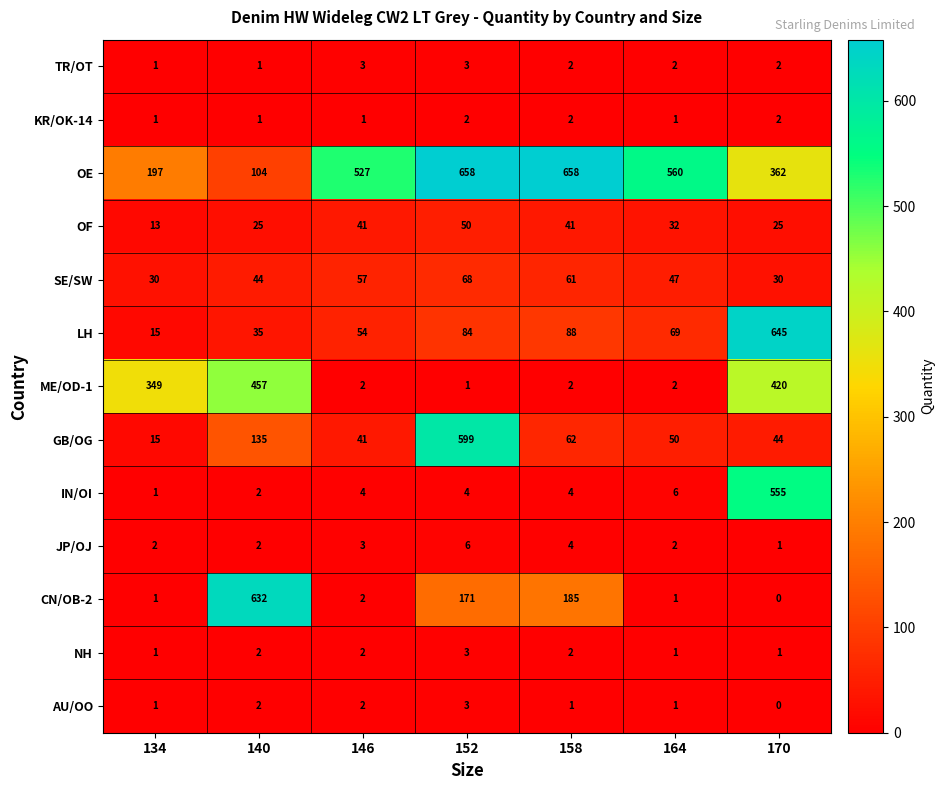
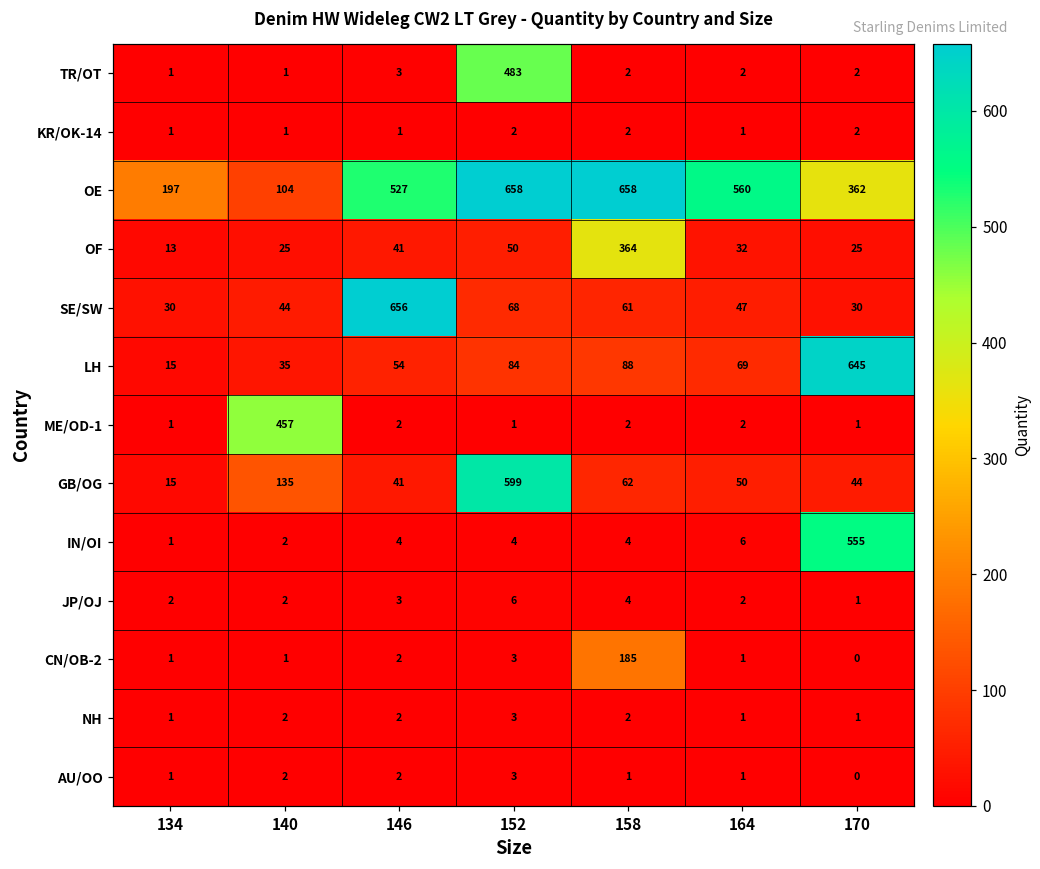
  {
    "TR/OT": {
      "134": 1,
      "140": 1,
      "146": 3,
-     "152": 3,
+     "152": 483,
      "158": 2,
      "164": 2,
      "170": 2
    },
    "KR/OK-14": {
      "134": 1,
      "140": 1,
      "146": 1,
      "152": 2,
      "158": 2,
      "164": 1,
      "170": 2
    },
    "OE": {
      "134": 197,
      "140": 104,
      "146": 527,
      "152": 658,
      "158": 658,
      "164": 560,
      "170": 362
    },
    "OF": {
      "134": 13,
      "140": 25,
      "146": 41,
      "152": 50,
-     "158": 41,
+     "158": 364,
      "164": 32,
      "170": 25
    },
    "SE/SW": {
      "134": 30,
      "140": 44,
-     "146": 57,
+     "146": 656,
      "152": 68,
      "158": 61,
      "164": 47,
      "170": 30
    },
    "LH": {
      "134": 15,
      "140": 35,
      "146": 54,
      "152": 84,
      "158": 88,
      "164": 69,
      "170": 645
    },
    "ME/OD-1": {
-     "134": 349,
+     "134": 1,
      "140": 457,
      "146": 2,
      "152": 1,
      "158": 2,
      "164": 2,
-     "170": 420
+     "170": 1
    },
    "GB/OG": {
      "134": 15,
      "140": 135,
      "146": 41,
      "152": 599,
      "158": 62,
      "164": 50,
      "170": 44
    },
    "IN/OI": {
      "134": 1,
      "140": 2,
      "146": 4,
      "152": 4,
      "158": 4,
      "164": 6,
      "170": 555
    },
    "JP/OJ": {
      "134": 2,
      "140": 2,
      "146": 3,
      "152": 6,
      "158": 4,
      "164": 2,
      "170": 1
    },
    "CN/OB-2": {
      "134": 1,
-     "140": 632,
+     "140": 1,
      "146": 2,
-     "152": 171,
+     "152": 3,
      "158": 185,
      "164": 1,
      "170": 0
    },
    "NH": {
      "134": 1,
      "140": 2,
      "146": 2,
      "152": 3,
      "158": 2,
      "164": 1,
      "170": 1
    },
    "AU/OO": {
      "134": 1,
      "140": 2,
      "146": 2,
      "152": 3,
      "158": 1,
      "164": 1,
      "170": 0
    }
  }
